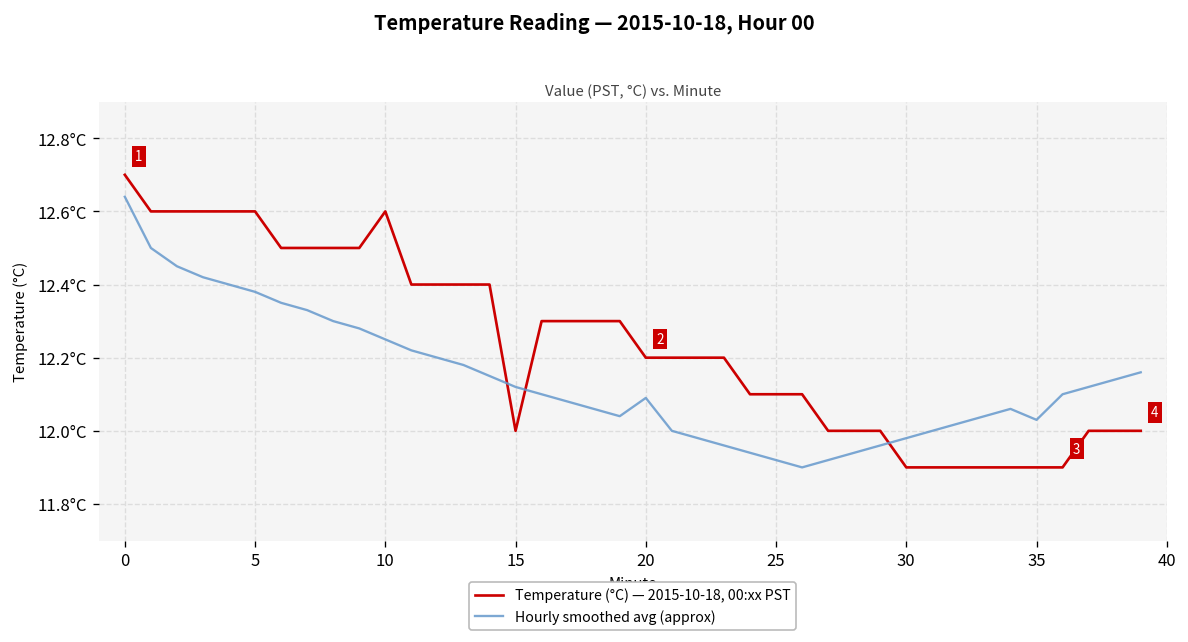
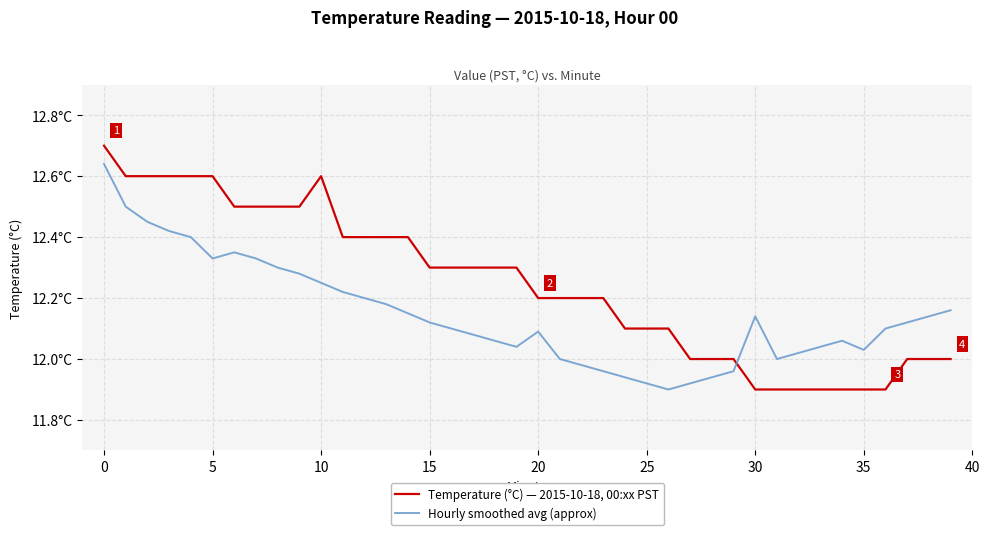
  {
    "Temperature (°C) — 2015-10-18, 00:xx PST": {
      "5": "12.6°C",
      "10": "12.6°C",
-     "15": "12.0°C",
+     "15": "12.3°C",
      "20": "12.2°C",
      "25": "12.1°C",
      "30": "11.9°C",
      "35": "11.9°C"
    },
    "Hourly smoothed avg (approx)": {
      "0": "12.64°C",
-     "5": "12.38°C",
+     "5": "12.33°C",
      "10": "12.25°C",
      "15": "12.12°C",
      "20": "12.09°C",
      "25": "11.92°C",
-     "30": "11.98°C",
+     "30": "12.14°C",
      "35": "12.03°C"
    }
  }
